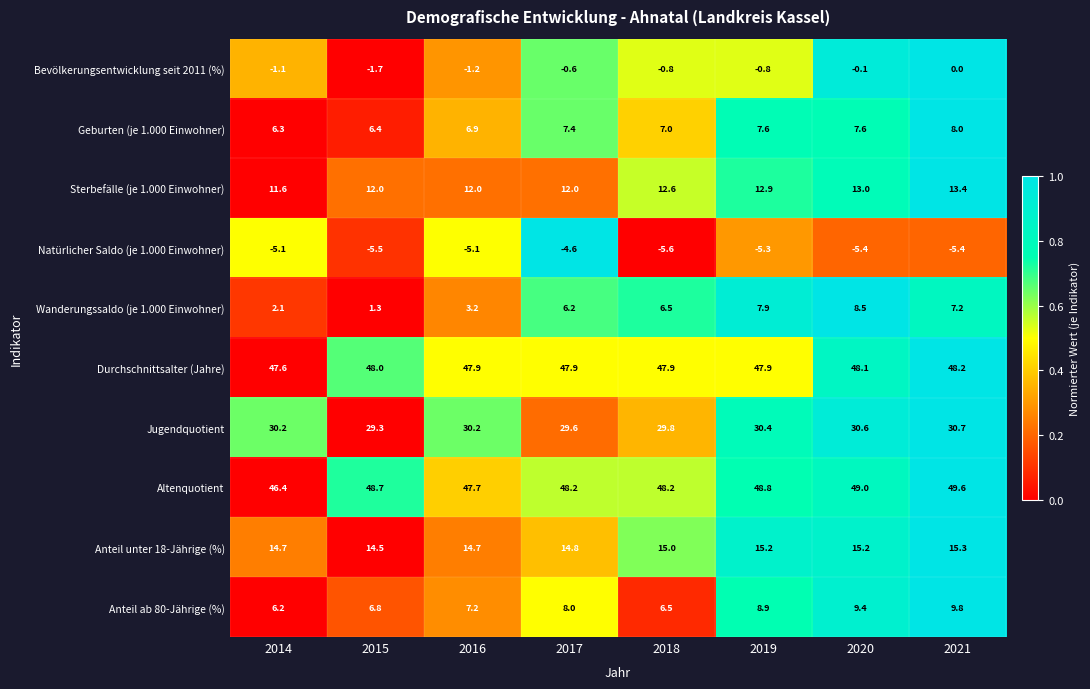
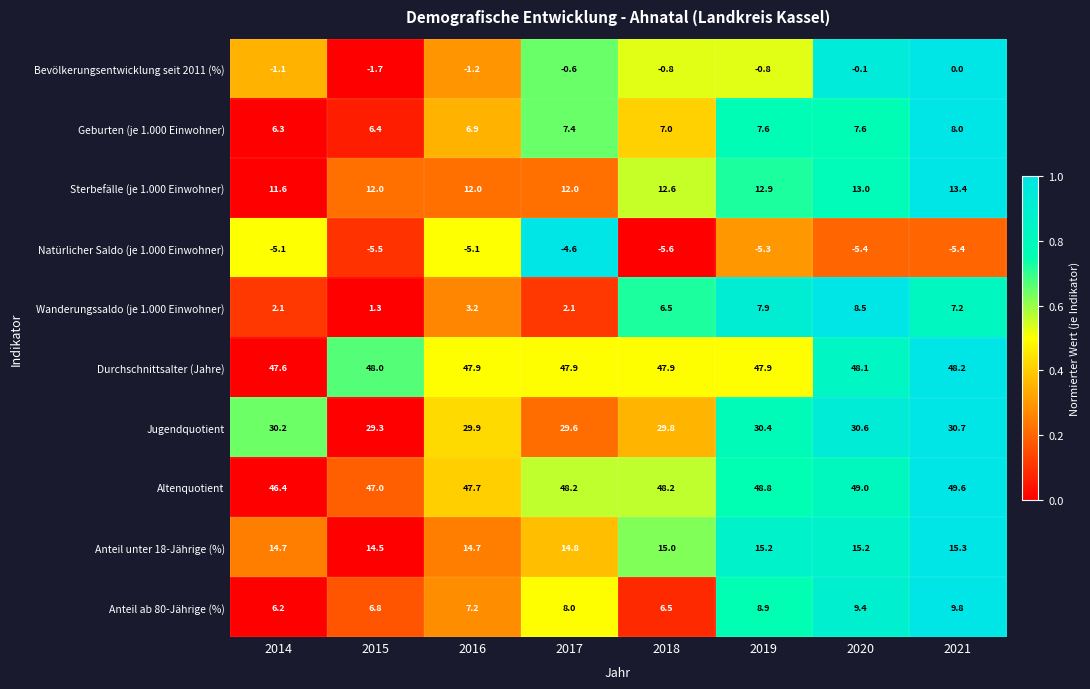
  {
    "Bevölkerungsentwicklung seit 2011 (%)": {
      "2014": -1.1,
      "2015": -1.7,
      "2016": -1.2,
      "2017": -0.6,
      "2018": -0.8,
      "2019": -0.8,
      "2020": -0.1,
      "2021": 0.0
    },
    "Geburten (je 1.000 Einwohner)": {
      "2014": 6.3,
      "2015": 6.4,
      "2016": 6.9,
      "2017": 7.4,
      "2018": 7.0,
      "2019": 7.6,
      "2020": 7.6,
      "2021": 8.0
    },
    "Sterbefälle (je 1.000 Einwohner)": {
      "2014": 11.6,
      "2015": 12.0,
      "2016": 12.0,
      "2017": 12.0,
      "2018": 12.6,
      "2019": 12.9,
      "2020": 13.0,
      "2021": 13.4
    },
    "Natürlicher Saldo (je 1.000 Einwohner)": {
      "2014": -5.1,
      "2015": -5.5,
      "2016": -5.1,
      "2017": -4.6,
      "2018": -5.6,
      "2019": -5.3,
      "2020": -5.4,
      "2021": -5.4
    },
    "Wanderungssaldo (je 1.000 Einwohner)": {
      "2014": 2.1,
      "2015": 1.3,
      "2016": 3.2,
-     "2017": 6.2,
+     "2017": 2.1,
      "2018": 6.5,
      "2019": 7.9,
      "2020": 8.5,
      "2021": 7.2
    },
    "Durchschnittsalter (Jahre)": {
      "2014": 47.6,
      "2015": 48.0,
      "2016": 47.9,
      "2017": 47.9,
      "2018": 47.9,
      "2019": 47.9,
      "2020": 48.1,
      "2021": 48.2
    },
    "Jugendquotient": {
      "2014": 30.2,
      "2015": 29.3,
-     "2016": 30.2,
+     "2016": 29.9,
      "2017": 29.6,
      "2018": 29.8,
      "2019": 30.4,
      "2020": 30.6,
      "2021": 30.7
    },
    "Altenquotient": {
      "2014": 46.4,
-     "2015": 48.7,
+     "2015": 47.0,
      "2016": 47.7,
      "2017": 48.2,
      "2018": 48.2,
      "2019": 48.8,
      "2020": 49.0,
      "2021": 49.6
    },
    "Anteil unter 18-Jährige (%)": {
      "2014": 14.7,
      "2015": 14.5,
      "2016": 14.7,
      "2017": 14.8,
      "2018": 15.0,
      "2019": 15.2,
      "2020": 15.2,
      "2021": 15.3
    },
    "Anteil ab 80-Jährige (%)": {
      "2014": 6.2,
      "2015": 6.8,
      "2016": 7.2,
      "2017": 8.0,
      "2018": 6.5,
      "2019": 8.9,
      "2020": 9.4,
      "2021": 9.8
    }
  }
